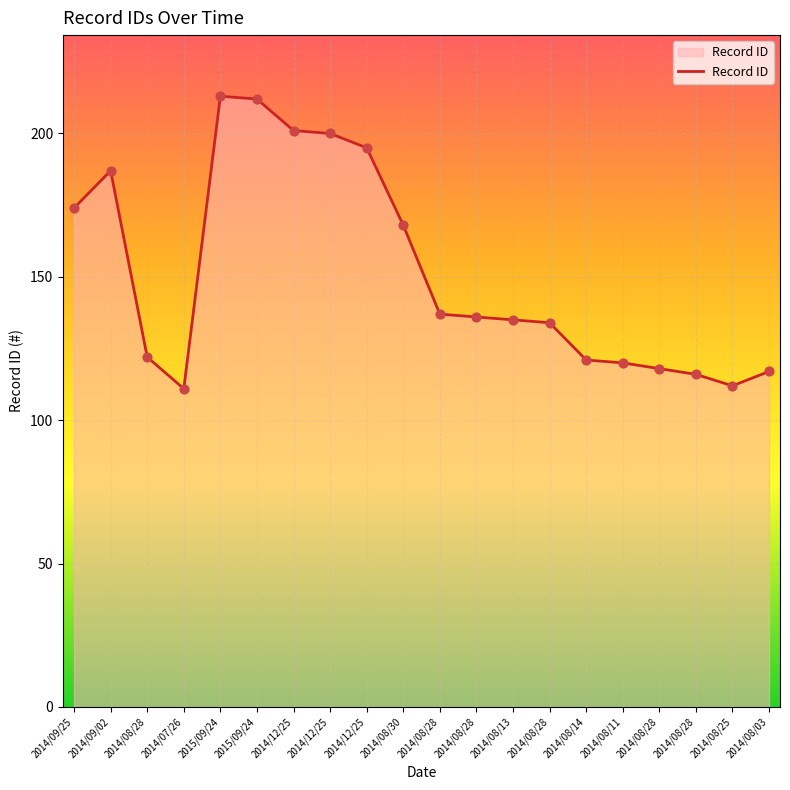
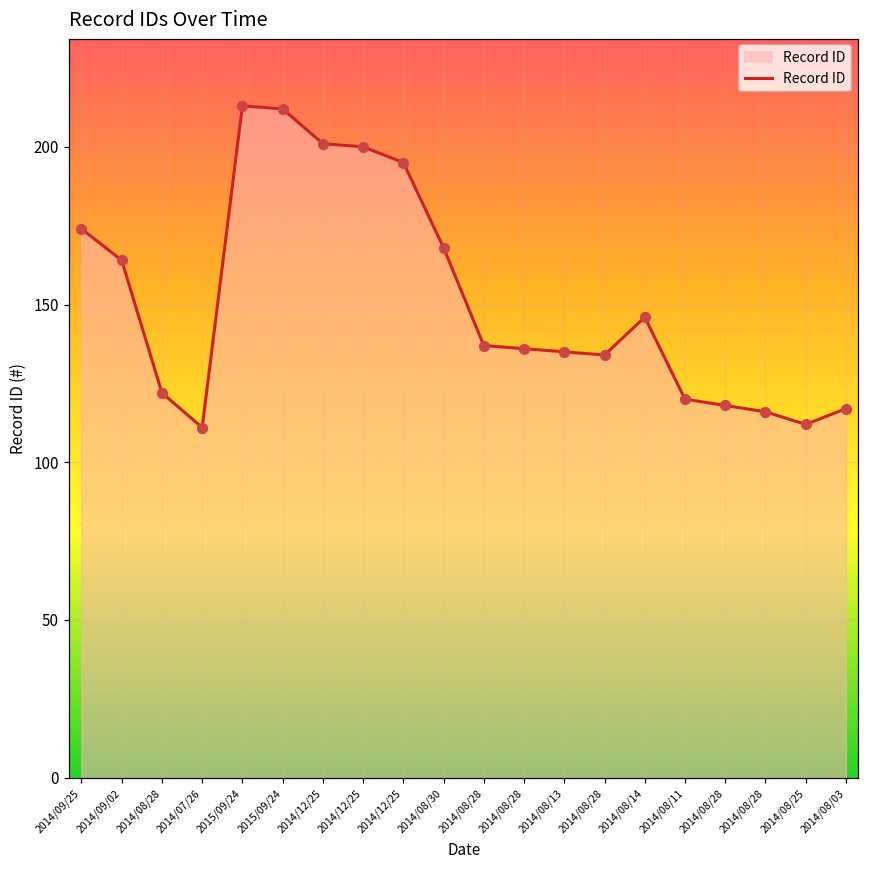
  {
    "2014/09/25": 174,
-   "2014/09/02": 187,
+   "2014/09/02": 164,
    "2014/07/26": 111,
    "2014/08/30": 168,
    "2014/08/13": 135,
-   "2014/08/14": 121,
+   "2014/08/14": 146,
    "2014/08/11": 120,
    "2014/08/25": 112,
    "2014/08/03": 117
  }
